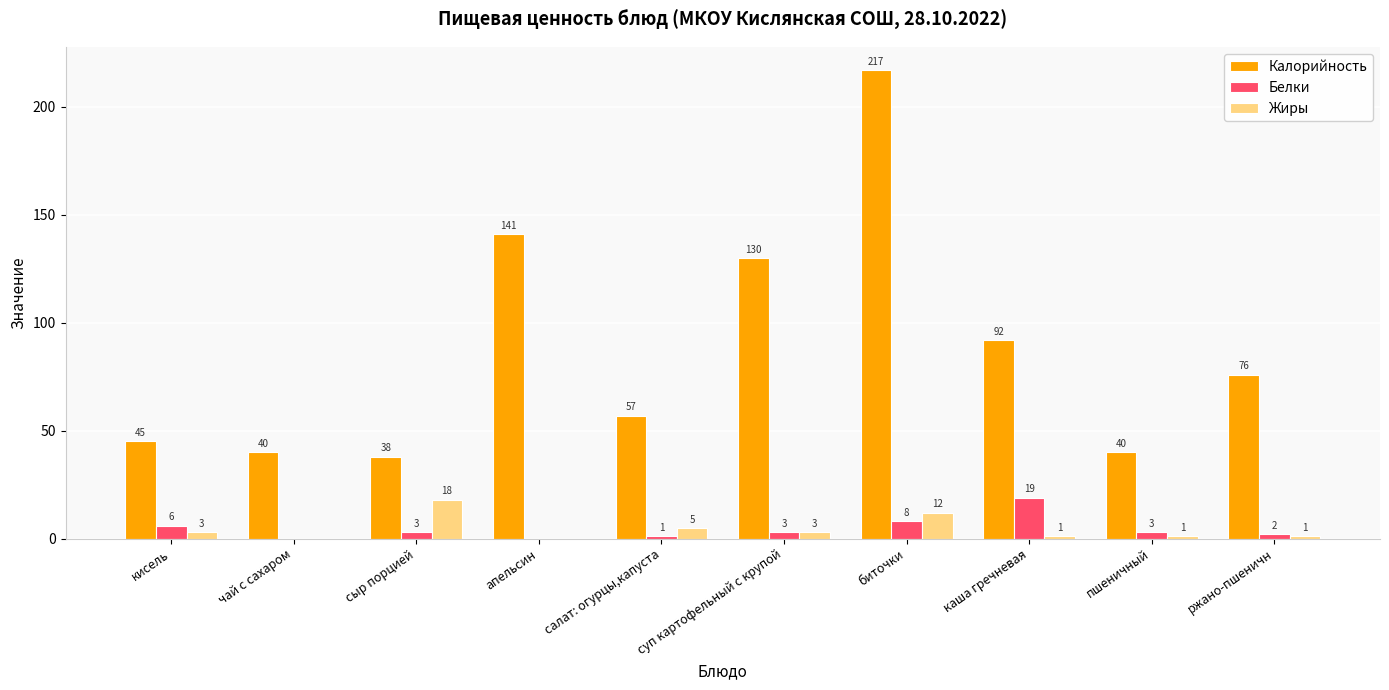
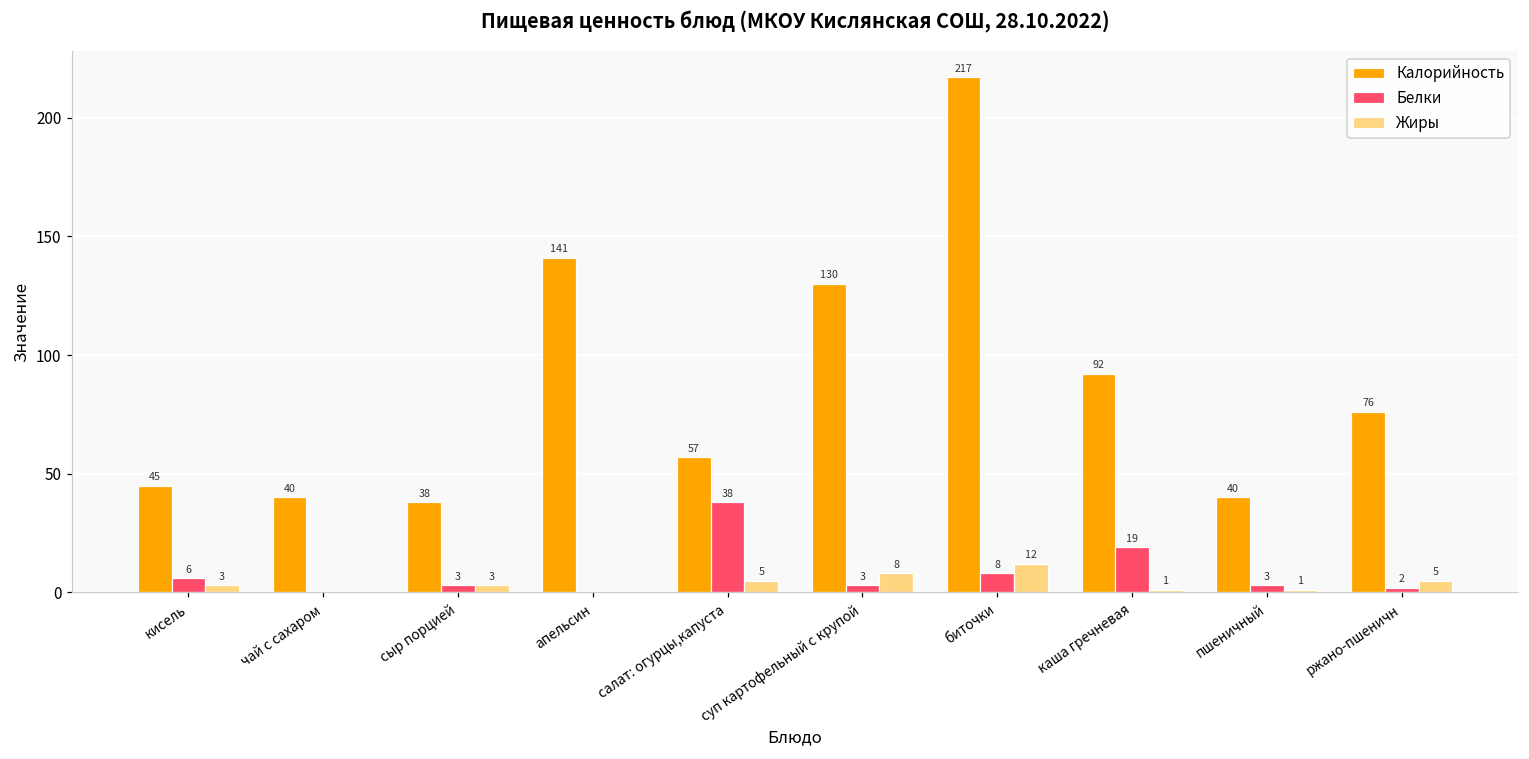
  {
    "Калорийность": {
      "кисель": 45,
      "чай с сахаром": 40,
      "сыр порцией": 38,
      "апельсин": 141,
      "салат: огурцы,капуста": 57,
      "суп картофельный с крупой": 130,
      "биточки": 217,
      "каша гречневая": 92,
      "пшеничный": 40,
      "ржано-пшеничн": 76
    },
    "Белки": {
      "кисель": 6,
      "сыр порцией": 3,
-     "салат: огурцы,капуста": 1,
+     "салат: огурцы,капуста": 38,
      "суп картофельный с крупой": 3,
      "биточки": 8,
      "каша гречневая": 19,
      "пшеничный": 3,
      "ржано-пшеничн": 2
    },
    "Жиры": {
      "кисель": 3,
-     "сыр порцией": 18,
+     "сыр порцией": 3,
      "салат: огурцы,капуста": 5,
-     "суп картофельный с крупой": 3,
+     "суп картофельный с крупой": 8,
      "биточки": 12,
      "каша гречневая": 1,
      "пшеничный": 1,
-     "ржано-пшеничн": 1
+     "ржано-пшеничн": 5
    }
  }
